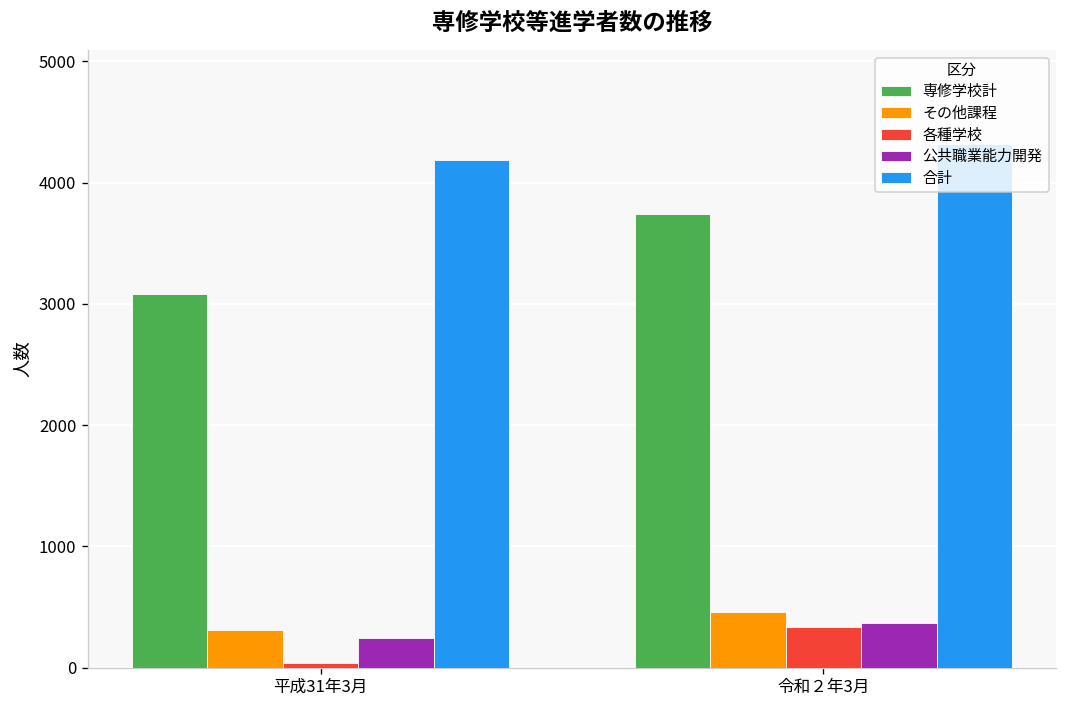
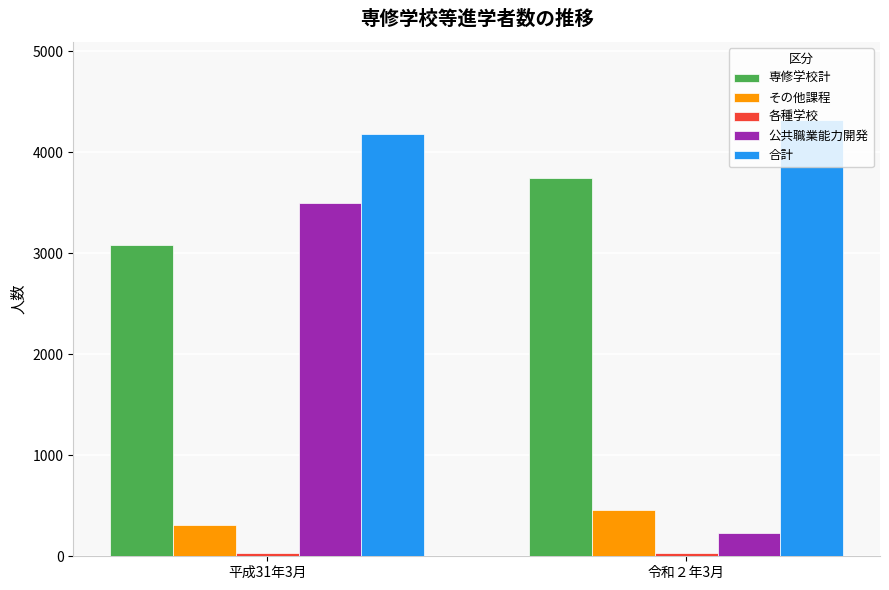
  {
    "専修学校計": {
      "平成31年3月": 3080,
      "令和２年3月": 3740
    },
    "その他課程": {
      "平成31年3月": 310,
      "令和２年3月": 450
    },
    "各種学校": {
      "平成31年3月": 40,
-     "令和２年3月": 340
+     "令和２年3月": 30
    },
    "公共職業能力開発": {
-     "平成31年3月": 240,
-     "令和２年3月": 370
+     "平成31年3月": 3490,
+     "令和２年3月": 230
    },
    "合計": {
      "平成31年3月": 4180
    }
  }
